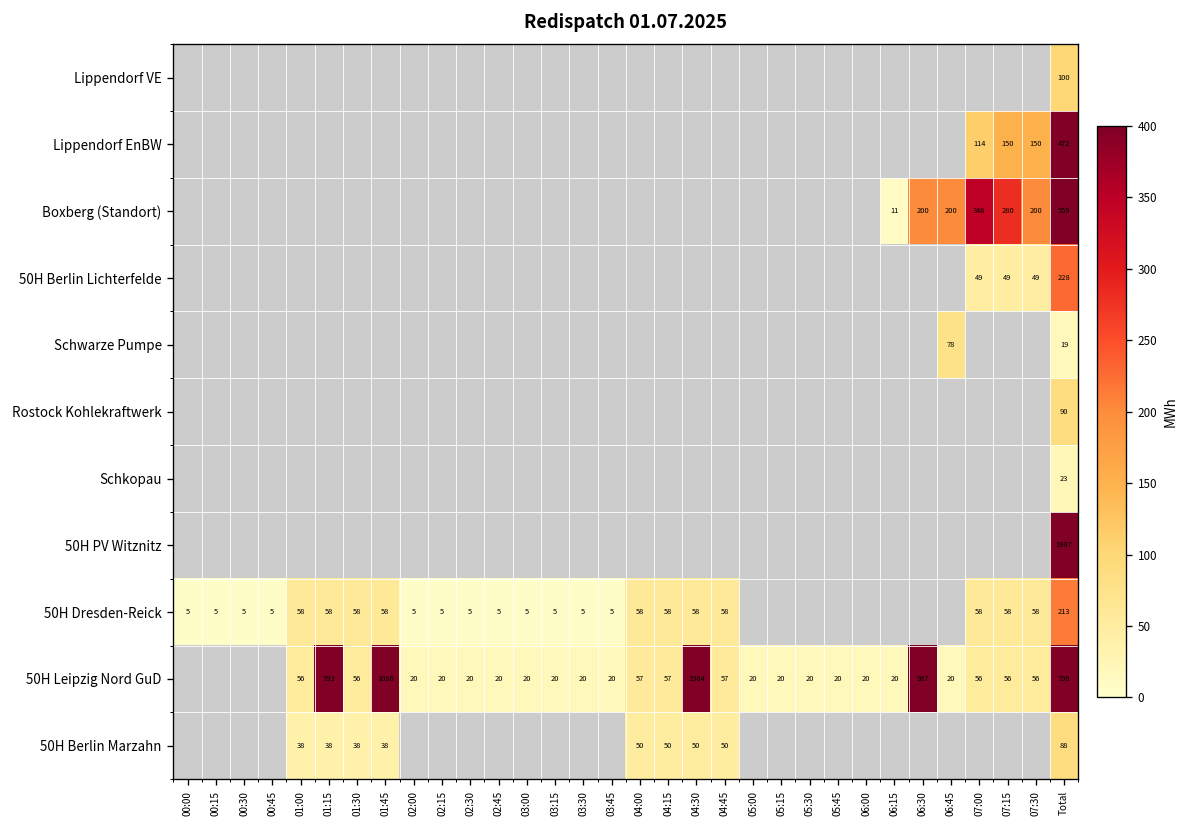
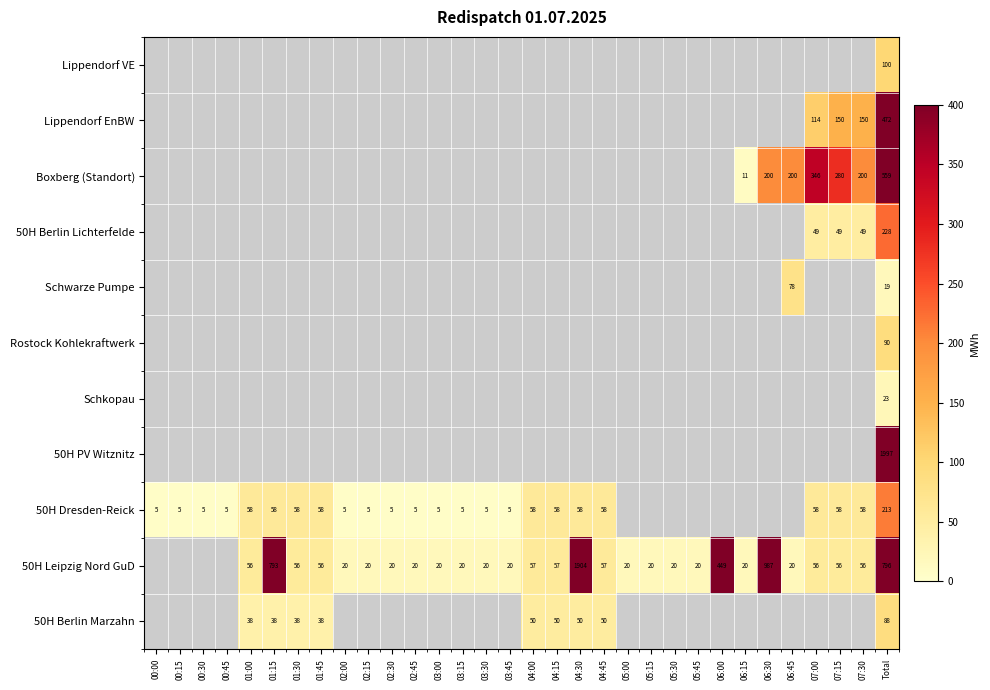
  {
    "Lippendorf VE": {
      "Total": 100
    },
    "Lippendorf EnBW": {
      "07:00": 114,
      "07:15": 150,
      "07:30": 150,
      "Total": 472
    },
    "Boxberg (Standort)": {
      "06:15": 11,
      "06:30": 200,
      "06:45": 200,
      "07:00": 346,
      "07:15": 280,
      "07:30": 200,
      "Total": 559
    },
    "50H Berlin Lichterfelde": {
      "07:00": 49,
      "07:15": 49,
      "07:30": 49,
      "Total": 228
    },
    "Schwarze Pumpe": {
      "06:45": 78,
      "Total": 19
    },
    "Rostock Kohlekraftwerk": {
      "Total": 90
    },
    "Schkopau": {
      "Total": 23
    },
    "50H PV Witznitz": {
      "Total": 1997
    },
    "50H Dresden-Reick": {
      "00:00": 5,
      "00:15": 5,
      "00:30": 5,
      "00:45": 5,
      "01:00": 58,
      "01:15": 58,
      "01:30": 58,
      "01:45": 58,
      "02:00": 5,
      "02:15": 5,
      "02:30": 5,
      "02:45": 5,
      "03:00": 5,
      "03:15": 5,
      "03:30": 5,
      "03:45": 5,
      "04:00": 58,
      "04:15": 58,
      "04:30": 58,
      "04:45": 58,
      "07:00": 58,
      "07:15": 58,
      "07:30": 58,
      "Total": 213
    },
    "50H Leipzig Nord GuD": {
      "01:00": 56,
      "01:15": 793,
      "01:30": 56,
-     "01:45": 1086,
+     "01:45": 56,
      "02:00": 20,
      "02:15": 20,
      "02:30": 20,
      "02:45": 20,
      "03:00": 20,
      "03:15": 20,
      "03:30": 20,
      "03:45": 20,
      "04:00": 57,
      "04:15": 57,
      "04:30": 1904,
      "04:45": 57,
      "05:00": 20,
      "05:15": 20,
      "05:30": 20,
      "05:45": 20,
-     "06:00": 20,
+     "06:00": 449,
      "06:15": 20,
      "06:30": 987,
      "06:45": 20,
      "07:00": 56,
      "07:15": 56,
      "07:30": 56,
      "Total": 796
    },
    "50H Berlin Marzahn": {
      "01:00": 38,
      "01:15": 38,
      "01:30": 38,
      "01:45": 38,
      "04:00": 50,
      "04:15": 50,
      "04:30": 50,
      "04:45": 50,
      "Total": 88
    }
  }
